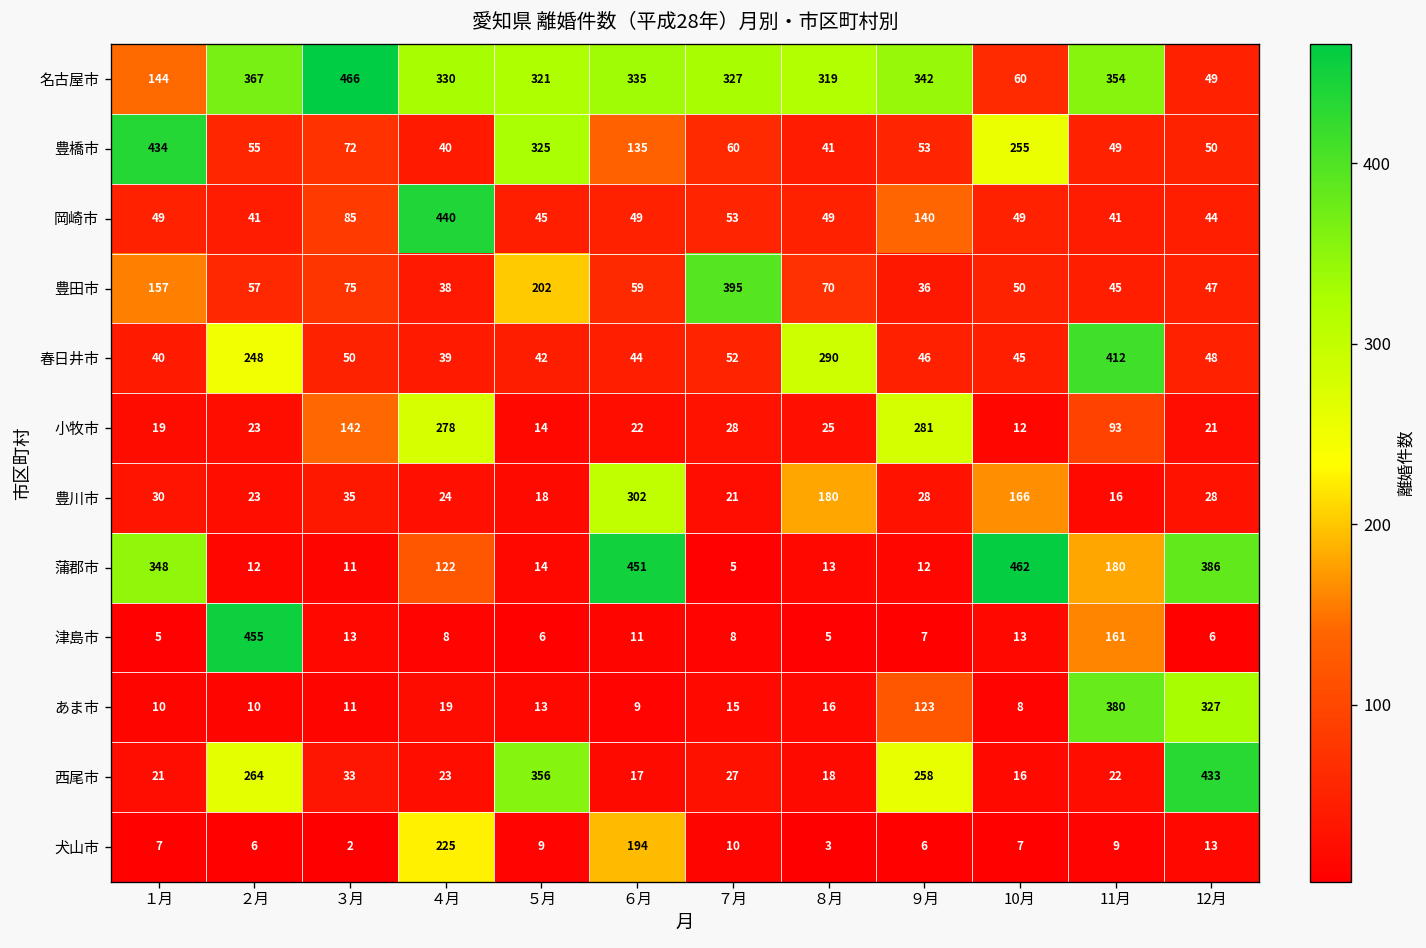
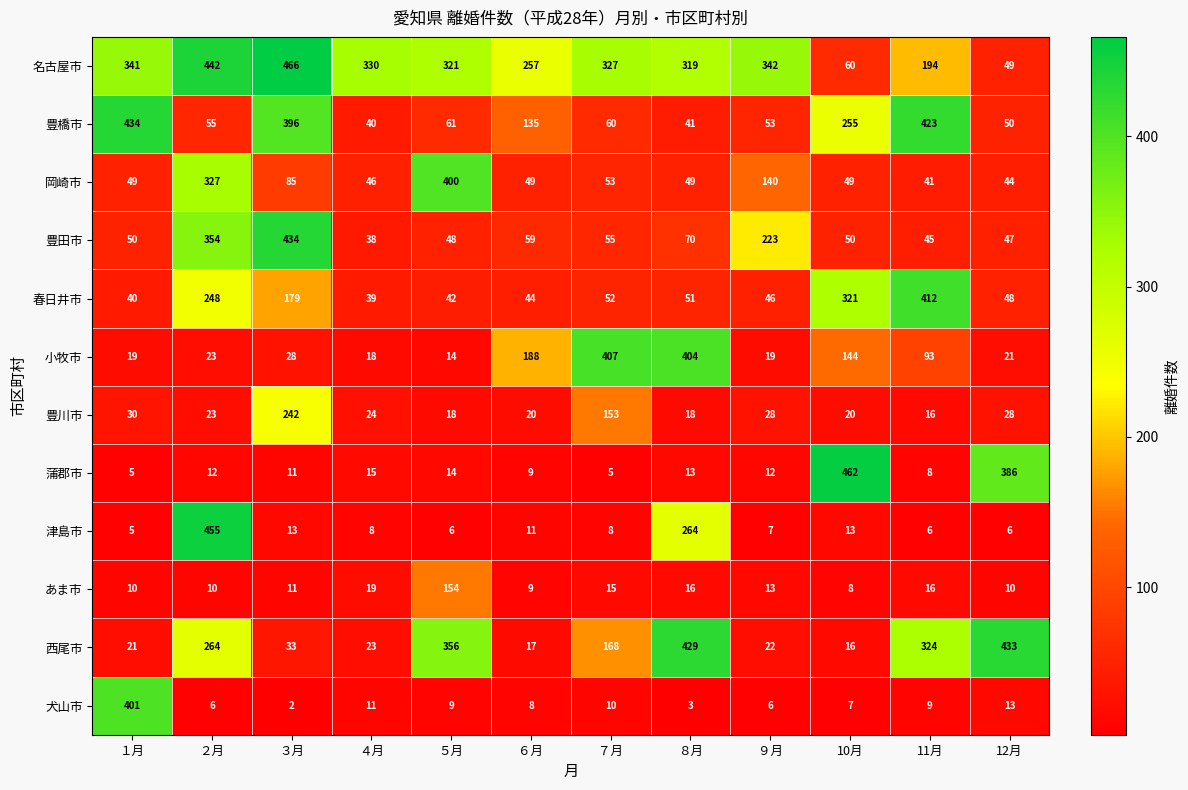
  {
    "名古屋市": {
-     "１月": 144,
-     "２月": 367,
+     "１月": 341,
+     "２月": 442,
      "３月": 466,
      "４月": 330,
      "５月": 321,
-     "６月": 335,
+     "６月": 257,
      "７月": 327,
      "８月": 319,
      "９月": 342,
      "10月": 60,
-     "11月": 354,
+     "11月": 194,
      "12月": 49
    },
    "豊橋市": {
      "１月": 434,
      "２月": 55,
-     "３月": 72,
+     "３月": 396,
      "４月": 40,
-     "５月": 325,
+     "５月": 61,
      "６月": 135,
      "７月": 60,
      "８月": 41,
      "９月": 53,
      "10月": 255,
-     "11月": 49,
+     "11月": 423,
      "12月": 50
    },
    "岡崎市": {
      "１月": 49,
-     "２月": 41,
+     "２月": 327,
      "３月": 85,
-     "４月": 440,
-     "５月": 45,
+     "４月": 46,
+     "５月": 400,
      "６月": 49,
      "７月": 53,
      "８月": 49,
      "９月": 140,
      "10月": 49,
      "11月": 41,
      "12月": 44
    },
    "豊田市": {
-     "１月": 157,
-     "２月": 57,
-     "３月": 75,
+     "１月": 50,
+     "２月": 354,
+     "３月": 434,
      "４月": 38,
-     "５月": 202,
+     "５月": 48,
      "６月": 59,
-     "７月": 395,
+     "７月": 55,
      "８月": 70,
-     "９月": 36,
+     "９月": 223,
      "10月": 50,
      "11月": 45,
      "12月": 47
    },
    "春日井市": {
      "１月": 40,
      "２月": 248,
-     "３月": 50,
+     "３月": 179,
      "４月": 39,
      "５月": 42,
      "６月": 44,
      "７月": 52,
-     "８月": 290,
+     "８月": 51,
      "９月": 46,
-     "10月": 45,
+     "10月": 321,
      "11月": 412,
      "12月": 48
    },
    "小牧市": {
      "１月": 19,
      "２月": 23,
-     "３月": 142,
-     "４月": 278,
+     "３月": 28,
+     "４月": 18,
      "５月": 14,
-     "６月": 22,
-     "７月": 28,
-     "８月": 25,
-     "９月": 281,
-     "10月": 12,
+     "６月": 188,
+     "７月": 407,
+     "８月": 404,
+     "９月": 19,
+     "10月": 144,
      "11月": 93,
      "12月": 21
    },
    "豊川市": {
      "１月": 30,
      "２月": 23,
-     "３月": 35,
+     "３月": 242,
      "４月": 24,
      "５月": 18,
-     "６月": 302,
-     "７月": 21,
-     "８月": 180,
+     "６月": 20,
+     "７月": 153,
+     "８月": 18,
      "９月": 28,
-     "10月": 166,
+     "10月": 20,
      "11月": 16,
      "12月": 28
    },
    "蒲郡市": {
-     "１月": 348,
+     "１月": 5,
      "２月": 12,
      "３月": 11,
-     "４月": 122,
+     "４月": 15,
      "５月": 14,
-     "６月": 451,
+     "６月": 9,
      "７月": 5,
      "８月": 13,
      "９月": 12,
      "10月": 462,
-     "11月": 180,
+     "11月": 8,
      "12月": 386
    },
    "津島市": {
      "１月": 5,
      "２月": 455,
      "３月": 13,
      "４月": 8,
      "５月": 6,
      "６月": 11,
      "７月": 8,
-     "８月": 5,
+     "８月": 264,
      "９月": 7,
      "10月": 13,
-     "11月": 161,
+     "11月": 6,
      "12月": 6
    },
    "あま市": {
      "１月": 10,
      "２月": 10,
      "３月": 11,
      "４月": 19,
-     "５月": 13,
+     "５月": 154,
      "６月": 9,
      "７月": 15,
      "８月": 16,
-     "９月": 123,
+     "９月": 13,
      "10月": 8,
-     "11月": 380,
-     "12月": 327
+     "11月": 16,
+     "12月": 10
    },
    "西尾市": {
      "１月": 21,
      "２月": 264,
      "３月": 33,
      "４月": 23,
      "５月": 356,
      "６月": 17,
-     "７月": 27,
-     "８月": 18,
-     "９月": 258,
+     "７月": 168,
+     "８月": 429,
+     "９月": 22,
      "10月": 16,
-     "11月": 22,
+     "11月": 324,
      "12月": 433
    },
    "犬山市": {
-     "１月": 7,
+     "１月": 401,
      "２月": 6,
      "３月": 2,
-     "４月": 225,
+     "４月": 11,
      "５月": 9,
-     "６月": 194,
+     "６月": 8,
      "７月": 10,
      "８月": 3,
      "９月": 6,
      "10月": 7,
      "11月": 9,
      "12月": 13
    }
  }
